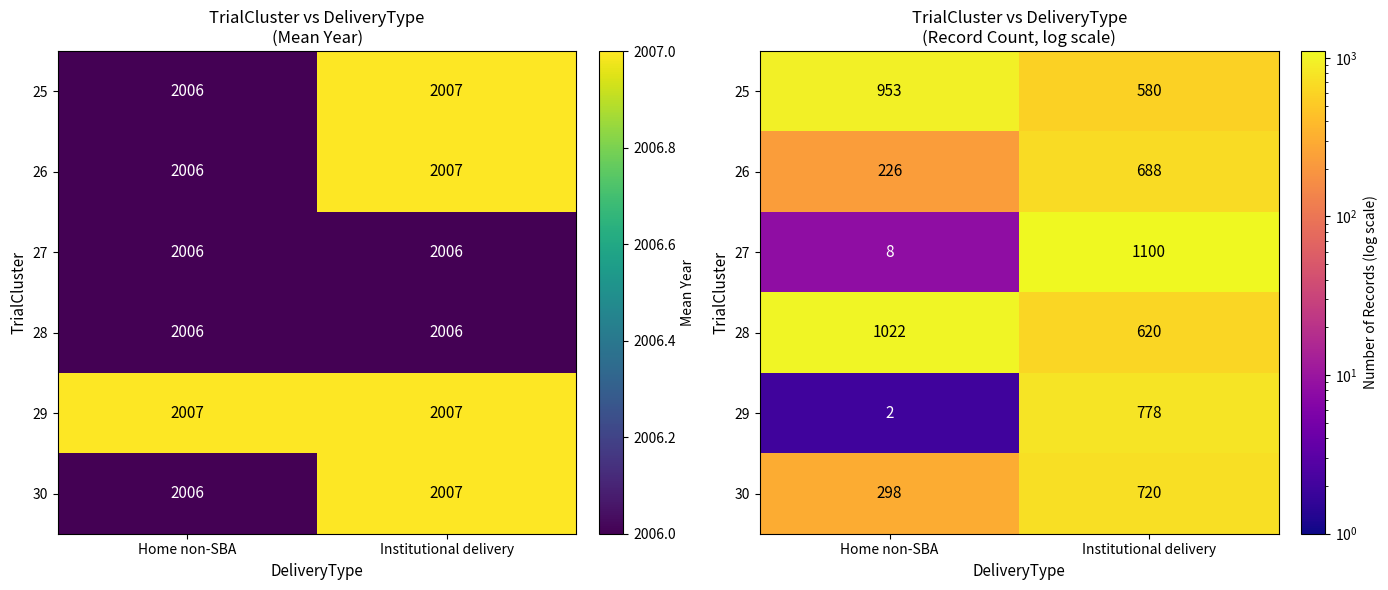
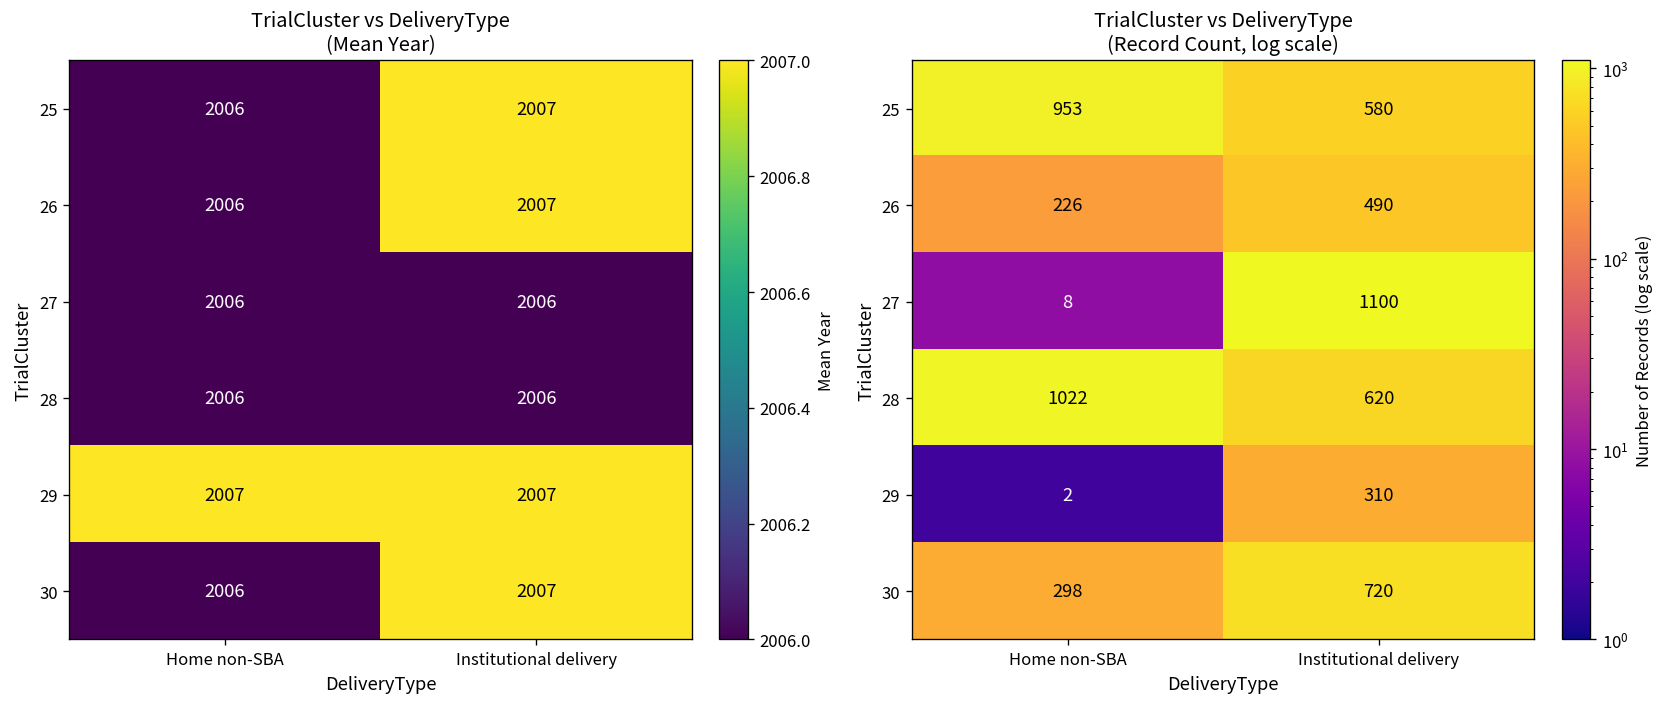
  {
    "TrialCluster vs DeliveryType (Mean Year)": {
      "25": {
        "Home non-SBA": 2006,
        "Institutional delivery": 2007
      },
      "26": {
        "Home non-SBA": 2006,
        "Institutional delivery": 2007
      },
      "27": {
        "Home non-SBA": 2006,
        "Institutional delivery": 2006
      },
      "28": {
        "Home non-SBA": 2006,
        "Institutional delivery": 2006
      },
      "29": {
        "Home non-SBA": 2007,
        "Institutional delivery": 2007
      },
      "30": {
        "Home non-SBA": 2006,
        "Institutional delivery": 2007
      }
    },
    "TrialCluster vs DeliveryType (Record Count, log scale)": {
      "25": {
        "Home non-SBA": 953,
        "Institutional delivery": 580
      },
      "26": {
        "Home non-SBA": 226,
-       "Institutional delivery": 688
+       "Institutional delivery": 490
      },
      "27": {
        "Home non-SBA": 8,
        "Institutional delivery": 1100
      },
      "28": {
        "Home non-SBA": 1022,
        "Institutional delivery": 620
      },
      "29": {
        "Home non-SBA": 2,
-       "Institutional delivery": 778
+       "Institutional delivery": 310
      },
      "30": {
        "Home non-SBA": 298,
        "Institutional delivery": 720
      }
    }
  }
